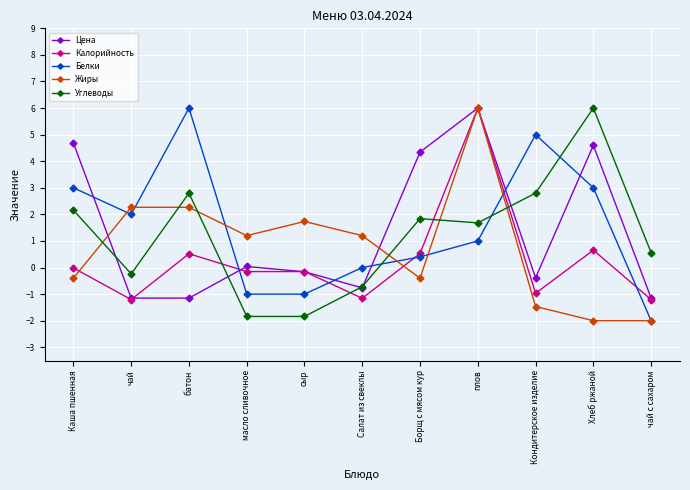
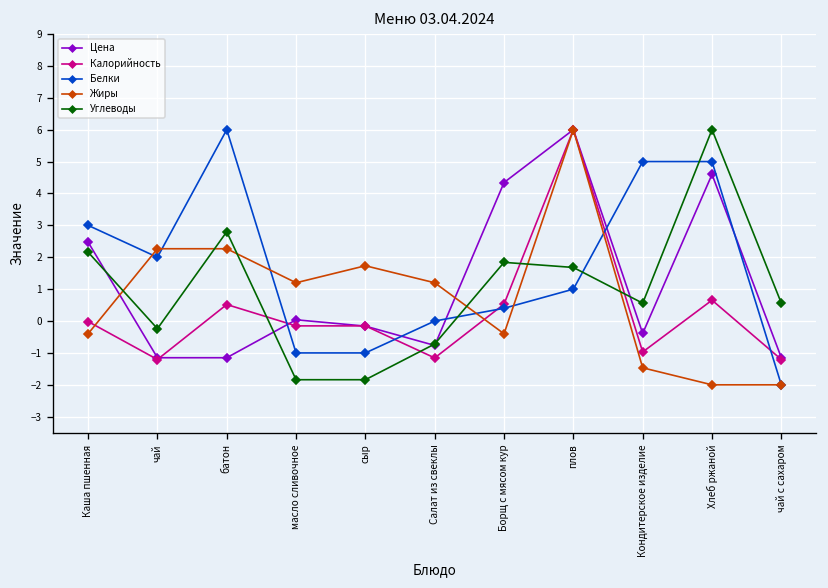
  {
    "Цена": {
-     "Каша пшенная": 4.7,
+     "Каша пшенная": 2.5,
      "батон": -1.2,
      "масло сливочное": 0.0,
      "Борщ с мясом кур": 4.3,
      "Кондитерское изделие": -0.4,
      "Хлеб ржаной": 4.6
    },
    "Калорийность": {
      "Каша пшенная": 0.0,
      "батон": 0.5,
      "масло сливочное": -0.2,
      "Салат из свеклы": -1.2,
      "Борщ с мясом кур": 0.5,
      "Кондитерское изделие": -1.0,
      "Хлеб ржаной": 0.7
    },
    "Белки": {
      "Каша пшенная": 3.0,
      "чай": 2.0,
      "батон": 6.0,
      "масло сливочное": -1.0,
      "сыр": -1.0,
      "Салат из свеклы": 0.0,
      "Борщ с мясом кур": 0.4,
      "плов": 1.0,
      "Кондитерское изделие": 5.0,
-     "Хлеб ржаной": 3.0
+     "Хлеб ржаной": 5.0
    },
    "Жиры": {
      "Каша пшенная": -0.4,
      "чай": 2.3,
      "батон": 2.3,
      "масло сливочное": 1.2,
      "сыр": 1.7,
      "Салат из свеклы": 1.2,
      "Борщ с мясом кур": -0.4,
      "Кондитерское изделие": -1.5,
      "Хлеб ржаной": -2.0
    },
    "Углеводы": {
      "Каша пшенная": 2.2,
      "чай": -0.2,
      "батон": 2.8,
      "масло сливочное": -1.8,
      "сыр": -1.8,
      "Борщ с мясом кур": 1.8,
      "плов": 1.7,
-     "Кондитерское изделие": 2.8,
+     "Кондитерское изделие": 0.6,
      "Хлеб ржаной": 6.0,
      "чай с сахаром": 0.6
    }
  }
